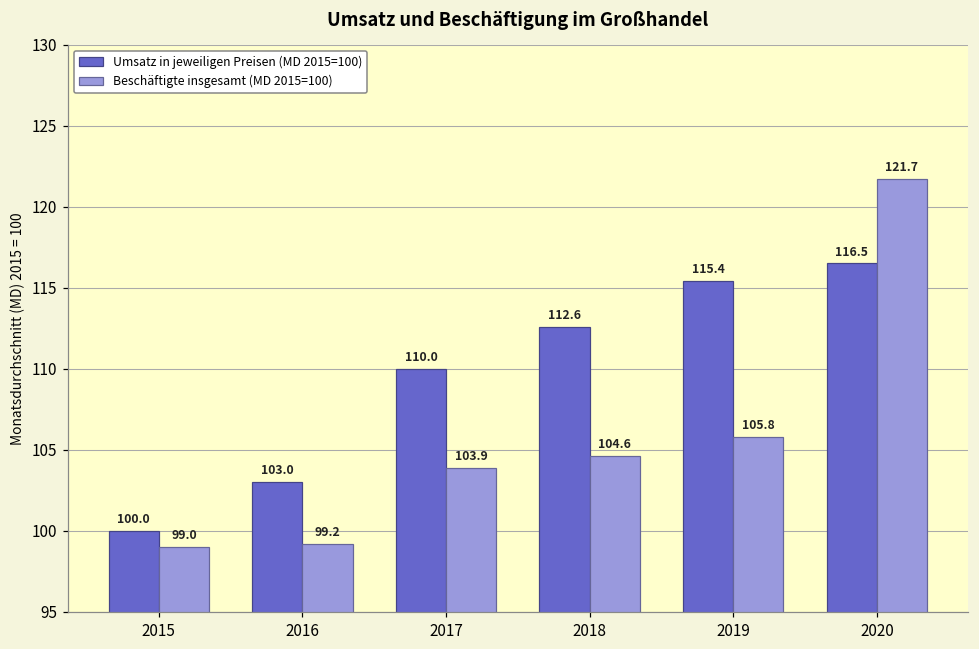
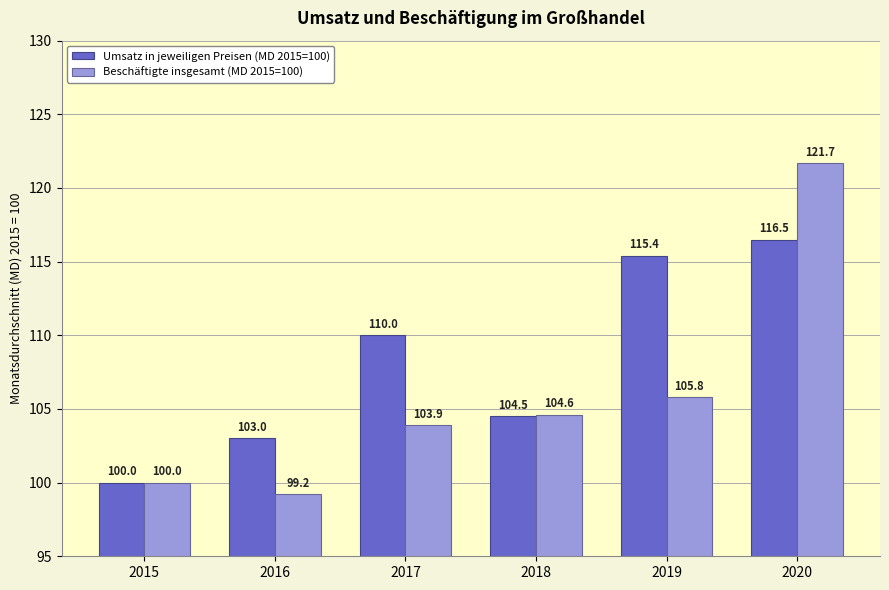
  {
    "Umsatz in jeweiligen Preisen (MD 2015=100)": {
      "2015": 100.0,
      "2016": 103.0,
      "2017": 110.0,
-     "2018": 112.6,
+     "2018": 104.5,
      "2019": 115.4,
      "2020": 116.5
    },
    "Beschäftigte insgesamt (MD 2015=100)": {
-     "2015": 99.0,
+     "2015": 100.0,
      "2016": 99.2,
      "2017": 103.9,
      "2018": 104.6,
      "2019": 105.8,
      "2020": 121.7
    }
  }
